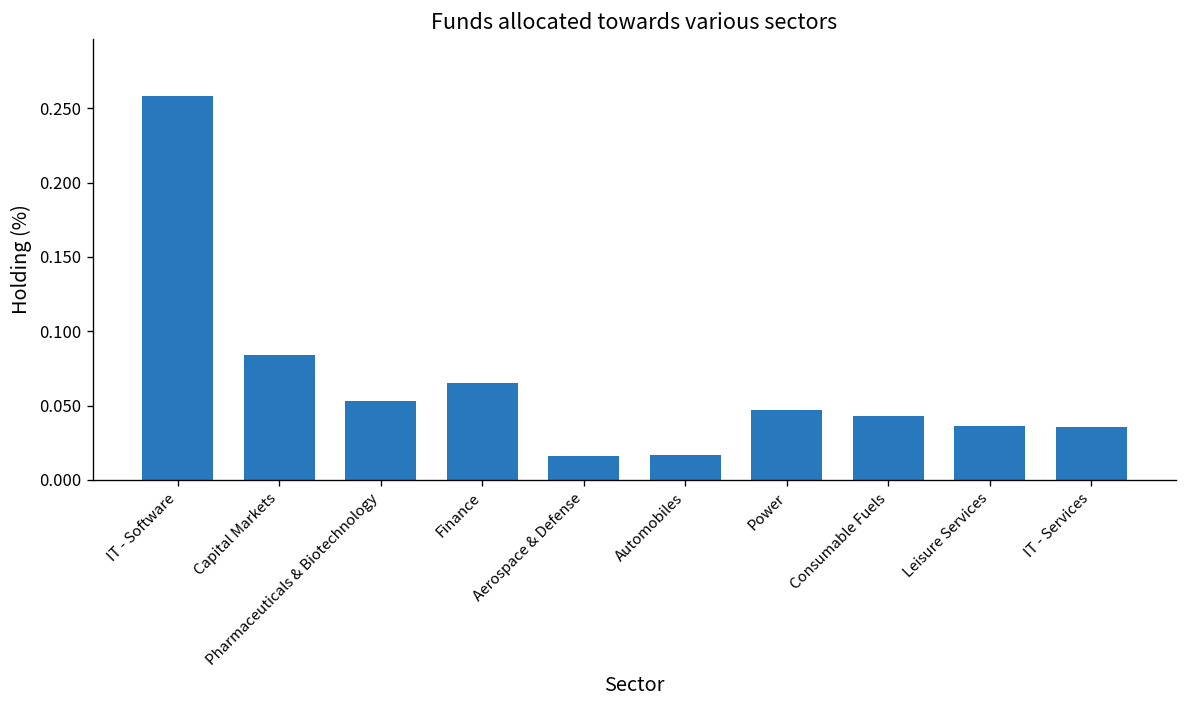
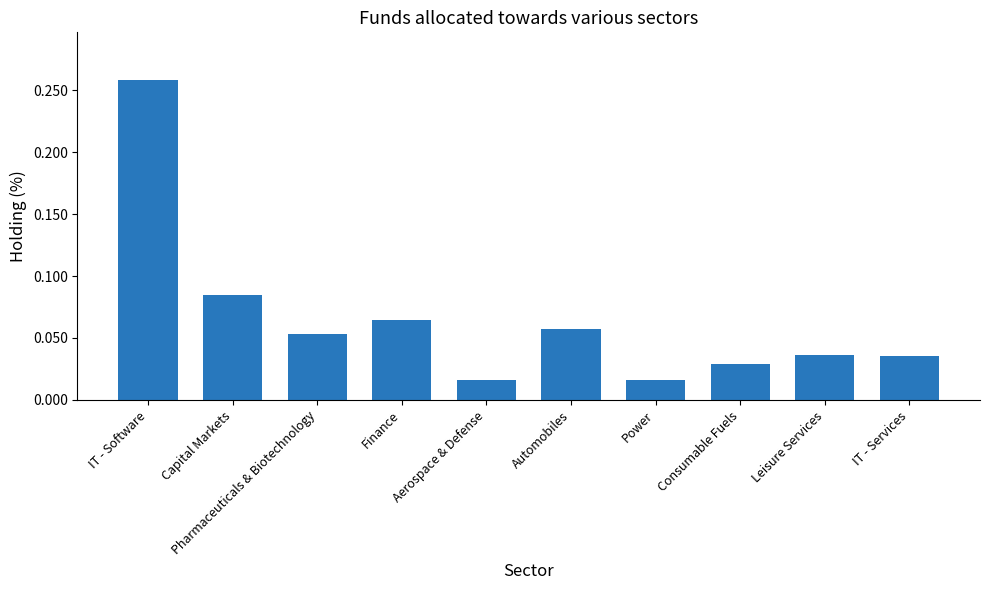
  {
    "IT - Software": 0.258,
    "Capital Markets": 0.084,
    "Pharmaceuticals & Biotechnology": 0.053,
    "Finance": 0.065,
    "Aerospace & Defense": 0.016,
-   "Automobiles": 0.017,
-   "Power": 0.047,
-   "Consumable Fuels": 0.043,
+   "Automobiles": 0.058,
+   "Power": 0.016,
+   "Consumable Fuels": 0.029,
    "Leisure Services": 0.037,
    "IT - Services": 0.036
  }
